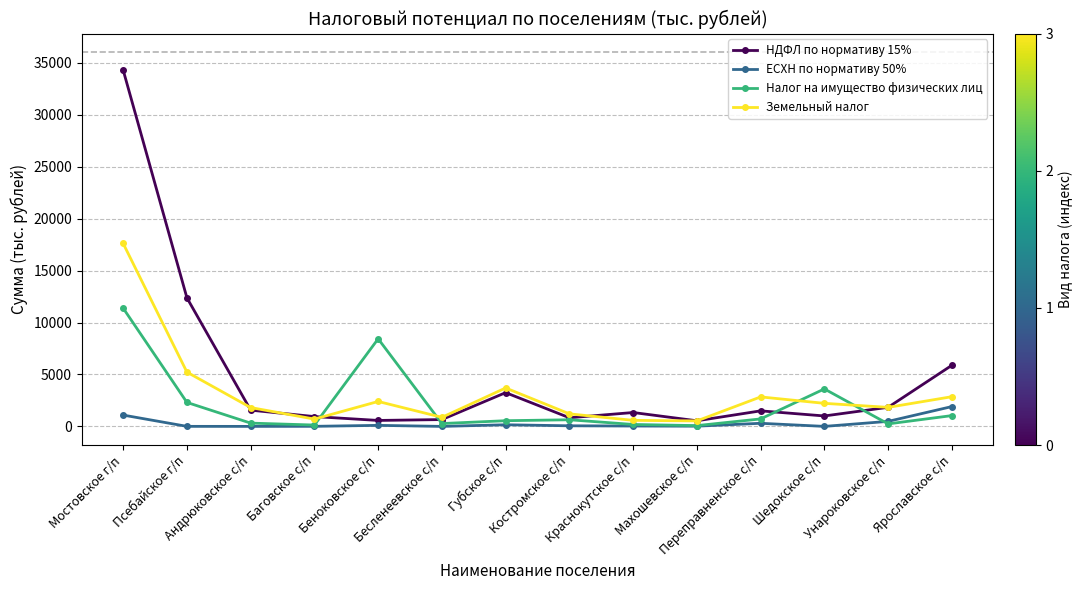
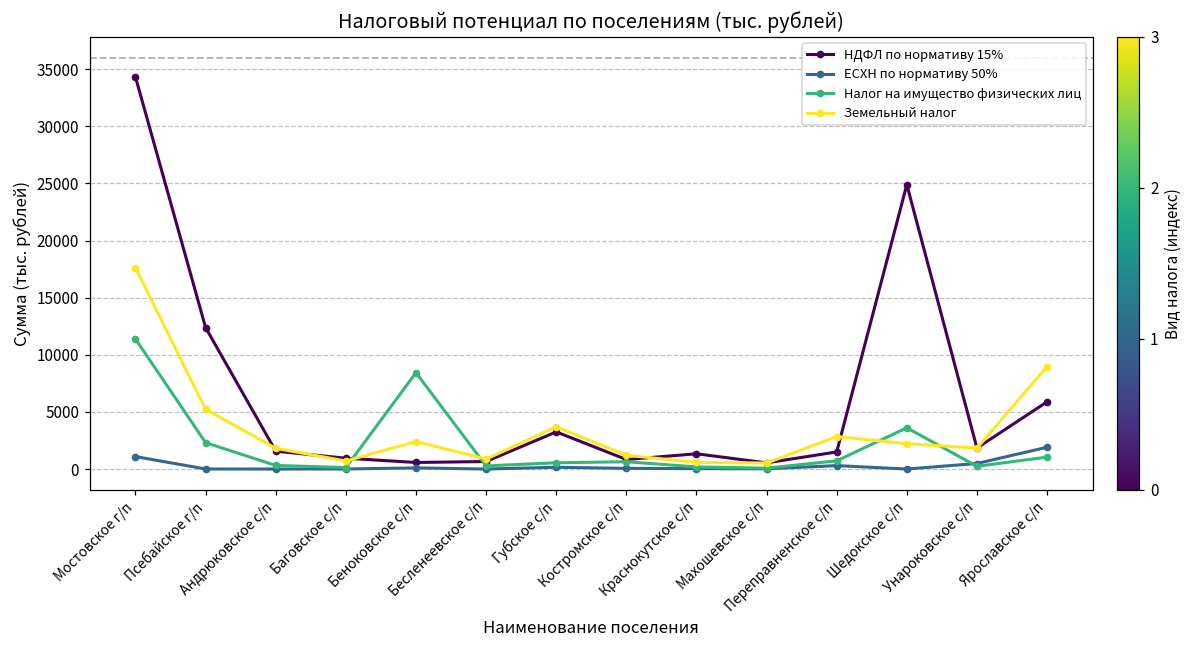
  {
    "НДФЛ по нормативу 15%": {
      "Мостовское г/п": 34300,
      "Псебайское г/п": 12400,
      "Андрюковское с/п": 1600,
      "Беноковское с/п": 600,
      "Губское с/п": 3300,
      "Краснокутское с/п": 1300,
      "Переправненское с/п": 1500,
-     "Шедокское с/п": 1000,
+     "Шедокское с/п": 24900,
      "Ярославское с/п": 5900
    },
    "ЕСХН по нормативу 50%": {
      "Мостовское г/п": 1100,
      "Псебайское г/п": 0,
      "Андрюковское с/п": 0,
      "Беноковское с/п": 100,
      "Бесленеевское с/п": 0,
      "Губское с/п": 200,
      "Костромское с/п": 100,
      "Переправненское с/п": 300,
      "Шедокское с/п": 0,
      "Ярославское с/п": 1900
    },
    "Налог на имущество физических лиц": {
      "Мостовское г/п": 11400,
      "Псебайское г/п": 2300,
      "Андрюковское с/п": 300,
      "Беноковское с/п": 8400,
      "Бесленеевское с/п": 300,
      "Губское с/п": 500,
      "Переправненское с/п": 700,
      "Шедокское с/п": 3600,
      "Ярославское с/п": 1000
    },
    "Земельный налог": {
      "Мостовское г/п": 17600,
      "Псебайское г/п": 5200,
      "Андрюковское с/п": 1800,
      "Беноковское с/п": 2400,
      "Губское с/п": 3700,
      "Костромское с/п": 1200,
      "Краснокутское с/п": 600,
      "Переправненское с/п": 2800,
      "Шедокское с/п": 2200,
-     "Ярославское с/п": 2900
+     "Ярославское с/п": 9000
    }
  }
